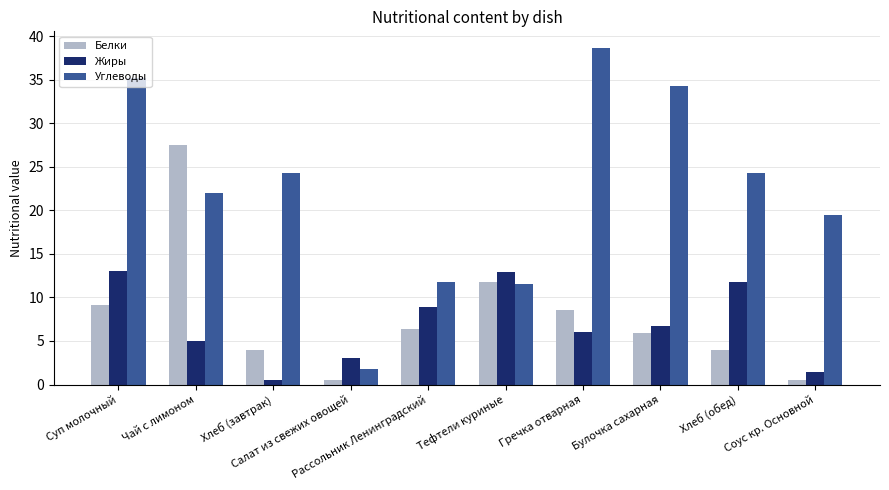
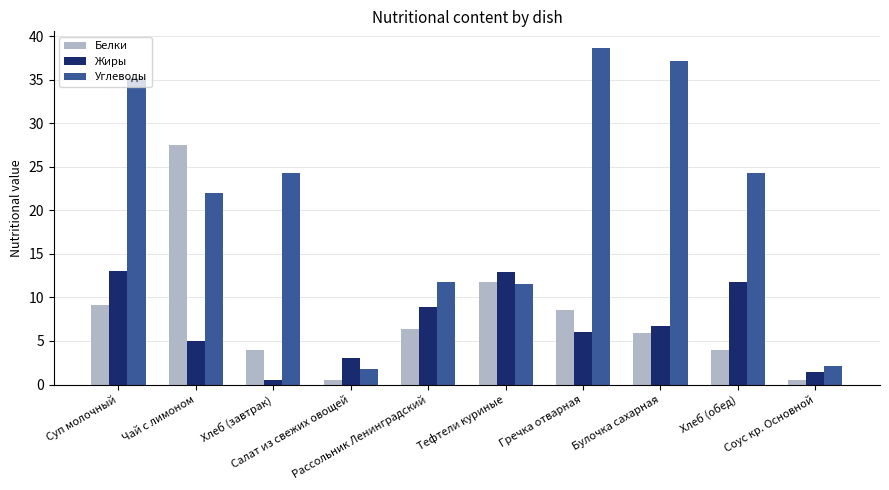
  {
    "Белки": {
      "Суп молочный": 9,
      "Чай с лимоном": 28,
      "Хлеб (завтрак)": 4,
      "Салат из свежих овощей": 1,
      "Рассольник Ленинградский": 6,
      "Тефтели куриные": 12,
      "Гречка отварная": 9,
      "Булочка сахарная": 6,
      "Хлеб (обед)": 4,
      "Соус кр. Основной": 1
    },
    "Жиры": {
      "Суп молочный": 13,
      "Чай с лимоном": 5,
      "Хлеб (завтрак)": 1,
      "Салат из свежих овощей": 3,
      "Рассольник Ленинградский": 9,
      "Тефтели куриные": 13,
      "Гречка отварная": 6,
      "Булочка сахарная": 7,
      "Хлеб (обед)": 12,
      "Соус кр. Основной": 1
    },
    "Углеводы": {
      "Чай с лимоном": 22,
      "Хлеб (завтрак)": 24,
      "Салат из свежих овощей": 2,
      "Рассольник Ленинградский": 12,
      "Тефтели куриные": 12,
      "Гречка отварная": 39,
-     "Булочка сахарная": 34,
+     "Булочка сахарная": 37,
      "Хлеб (обед)": 24,
-     "Соус кр. Основной": 20
+     "Соус кр. Основной": 2
    }
  }
